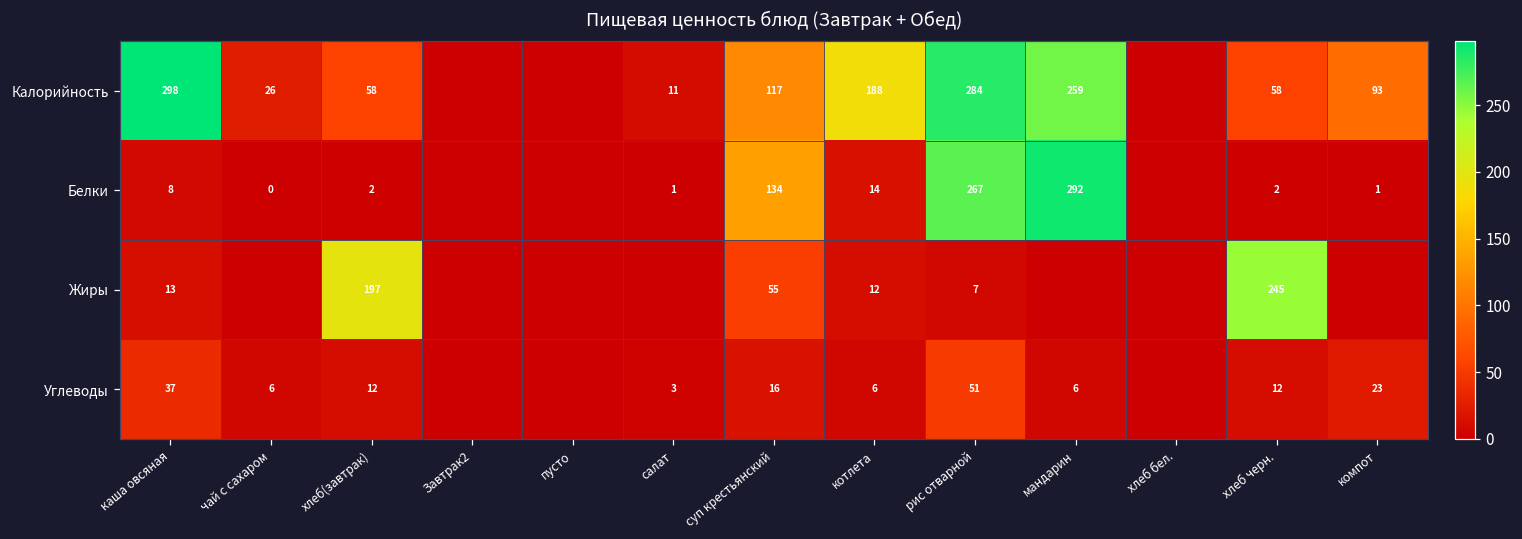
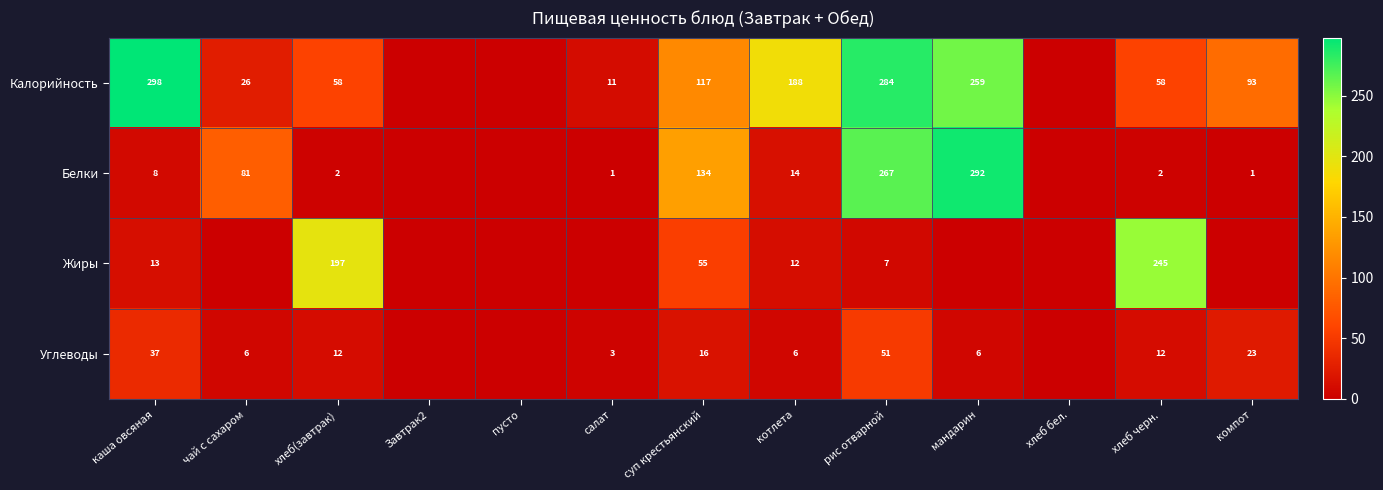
  {
    "Калорийность": {
      "каша овсяная": 298,
      "чай с сахаром": 26,
      "хлеб(завтрак)": 58,
      "салат": 11,
      "суп крестьянский": 117,
      "котлета": 188,
      "рис отварной": 284,
      "мандарин": 259,
      "хлеб черн.": 58,
      "компот": 93
    },
    "Белки": {
      "каша овсяная": 8,
-     "чай с сахаром": 0,
+     "чай с сахаром": 81,
      "хлеб(завтрак)": 2,
      "салат": 1,
      "суп крестьянский": 134,
      "котлета": 14,
      "рис отварной": 267,
      "мандарин": 292,
      "хлеб черн.": 2,
      "компот": 1
    },
    "Жиры": {
      "каша овсяная": 13,
      "хлеб(завтрак)": 197,
      "суп крестьянский": 55,
      "котлета": 12,
      "рис отварной": 7,
      "хлеб черн.": 245
    },
    "Углеводы": {
      "каша овсяная": 37,
      "чай с сахаром": 6,
      "хлеб(завтрак)": 12,
      "салат": 3,
      "суп крестьянский": 16,
      "котлета": 6,
      "рис отварной": 51,
      "мандарин": 6,
      "хлеб черн.": 12,
      "компот": 23
    }
  }
